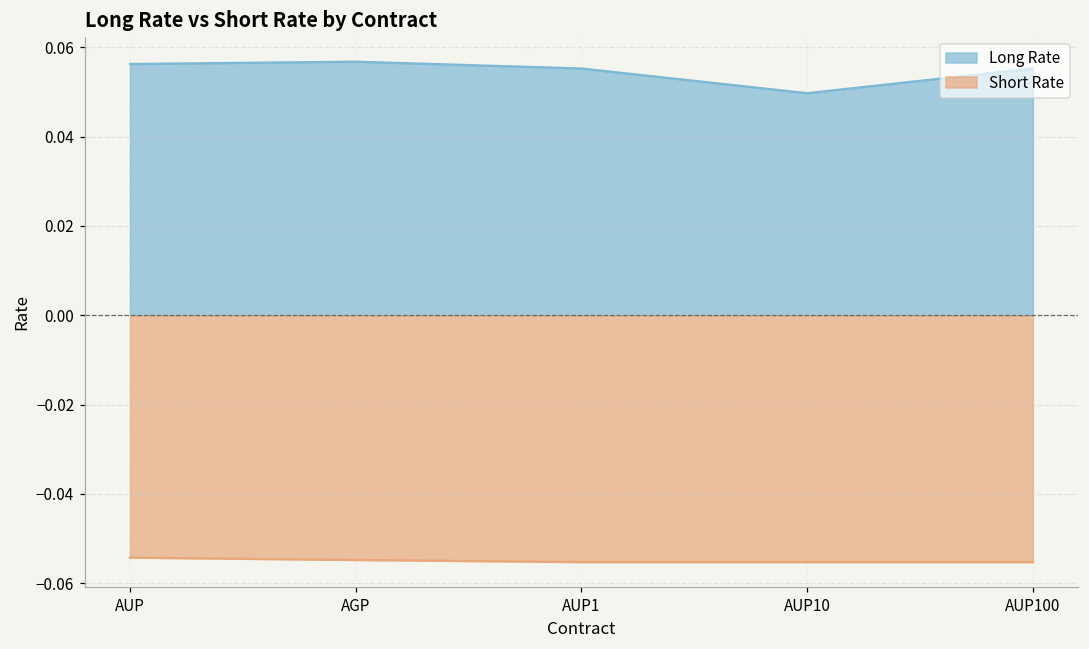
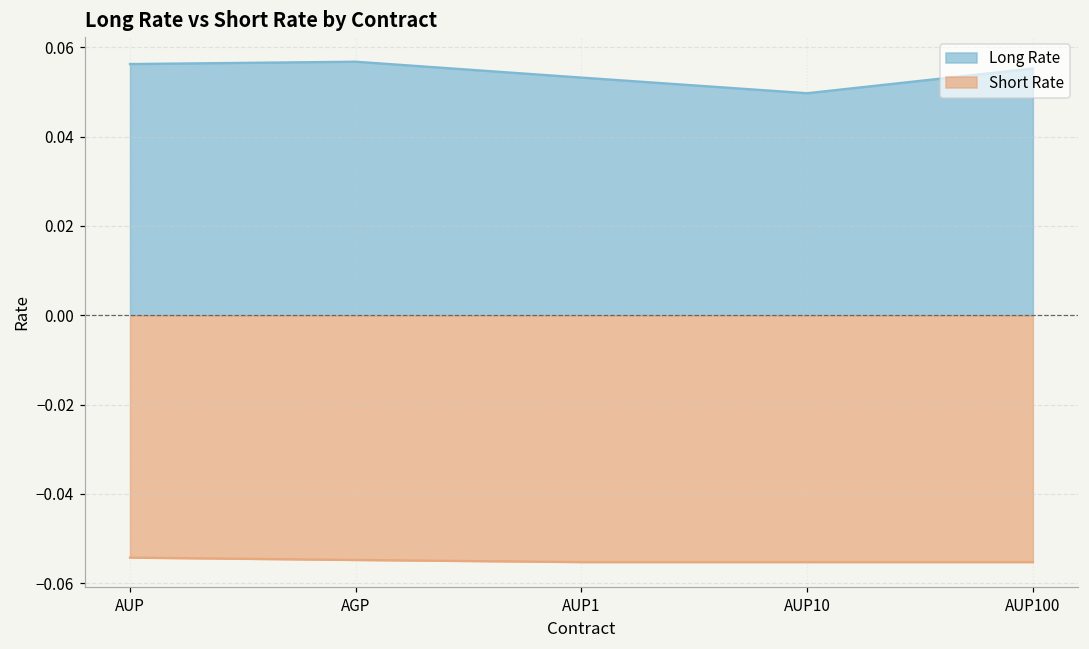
  {
    "Long Rate": {
      "AUP": 0.056,
      "AGP": 0.057,
-     "AUP1": 0.055,
+     "AUP1": 0.053,
      "AUP10": 0.050
    }
  }
